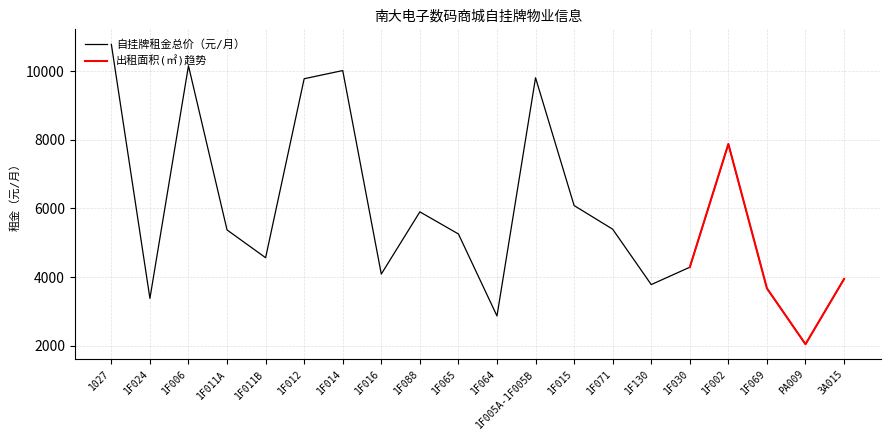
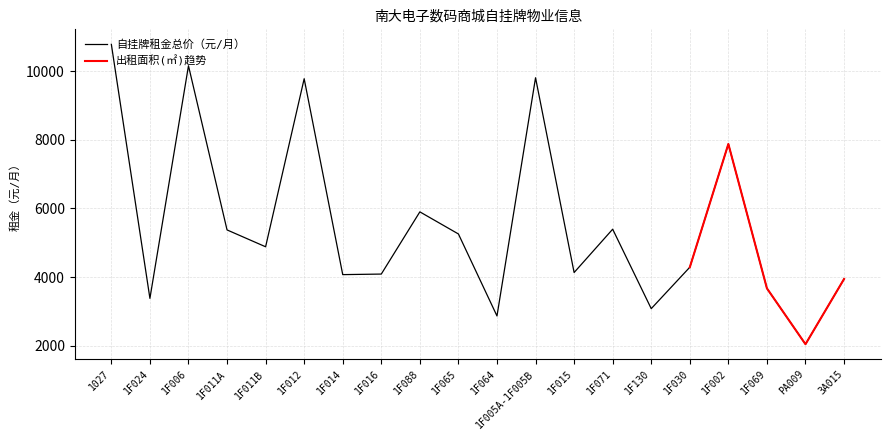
  {
    "自挂牌租金总价（元/月）": {
      "1027": 10800,
      "1F024": 3400,
      "1F006": 10200,
      "1F011A": 5400,
-     "1F011B": 4600,
+     "1F011B": 4900,
      "1F012": 9800,
-     "1F014": 10000,
+     "1F014": 4100,
      "1F016": 4100,
      "1F088": 5900,
      "1F065": 5300,
      "1F064": 2900,
      "1F005A-1F005B": 9800,
-     "1F015": 6100,
+     "1F015": 4100,
      "1F071": 5400,
-     "1F130": 3800
+     "1F130": 3100
    }
  }
